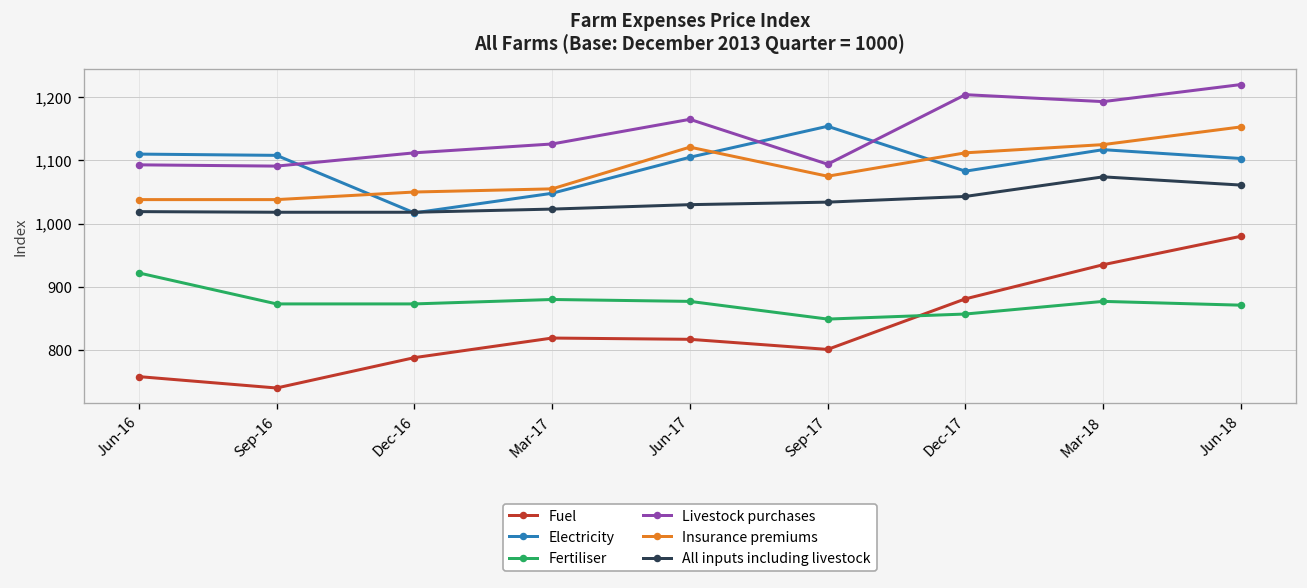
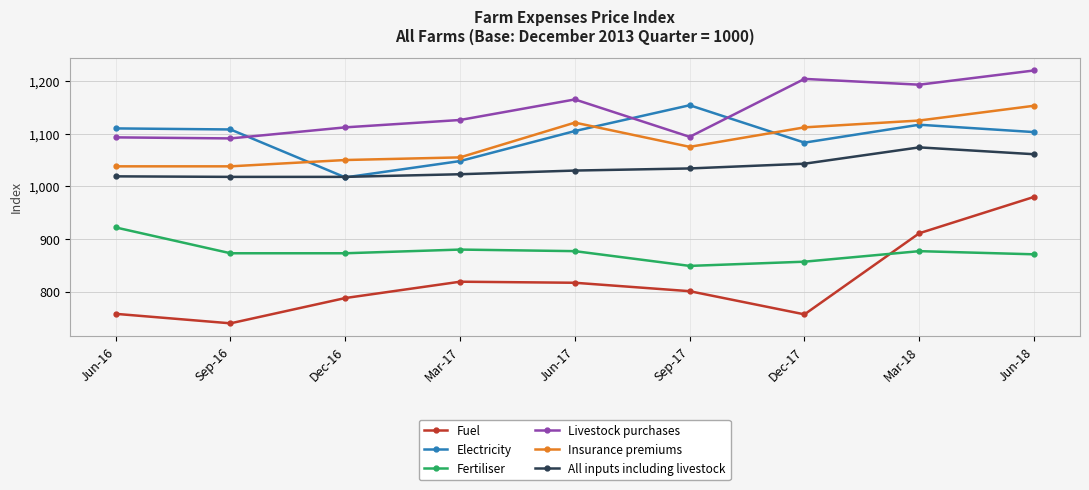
  {
    "Fuel": {
      "Jun-16": "760",
      "Sep-16": "740",
      "Dec-16": "790",
      "Mar-17": "820",
      "Jun-17": "820",
      "Sep-17": "800",
-     "Dec-17": "880",
-     "Mar-18": "940",
+     "Dec-17": "760",
+     "Mar-18": "910",
      "Jun-18": "980"
    },
    "Electricity": {
      "Jun-16": "1,110",
      "Sep-16": "1,110",
      "Mar-17": "1,050",
      "Jun-17": "1,110",
      "Sep-17": "1,150",
      "Dec-17": "1,080",
      "Mar-18": "1,120",
      "Jun-18": "1,100"
    },
    "Fertiliser": {
      "Jun-16": "920",
      "Sep-16": "870",
      "Dec-16": "870",
      "Mar-17": "880",
      "Jun-17": "880",
      "Sep-17": "850",
      "Dec-17": "860",
      "Mar-18": "880",
      "Jun-18": "870"
    },
    "Livestock purchases": {
      "Jun-16": "1,090",
      "Sep-16": "1,090",
      "Dec-16": "1,110",
      "Mar-17": "1,130",
      "Jun-17": "1,170",
      "Sep-17": "1,090",
      "Dec-17": "1,200",
      "Mar-18": "1,190",
      "Jun-18": "1,220"
    },
    "Insurance premiums": {
      "Jun-16": "1,040",
      "Sep-16": "1,040",
      "Dec-16": "1,050",
      "Mar-17": "1,060",
      "Jun-17": "1,120",
      "Sep-17": "1,080",
      "Dec-17": "1,110",
      "Mar-18": "1,130",
      "Jun-18": "1,150"
    },
    "All inputs including livestock": {
      "Jun-16": "1,020",
      "Sep-16": "1,020",
      "Mar-17": "1,020",
      "Jun-17": "1,030",
      "Sep-17": "1,030",
      "Dec-17": "1,040",
      "Mar-18": "1,070",
      "Jun-18": "1,060"
    }
  }
